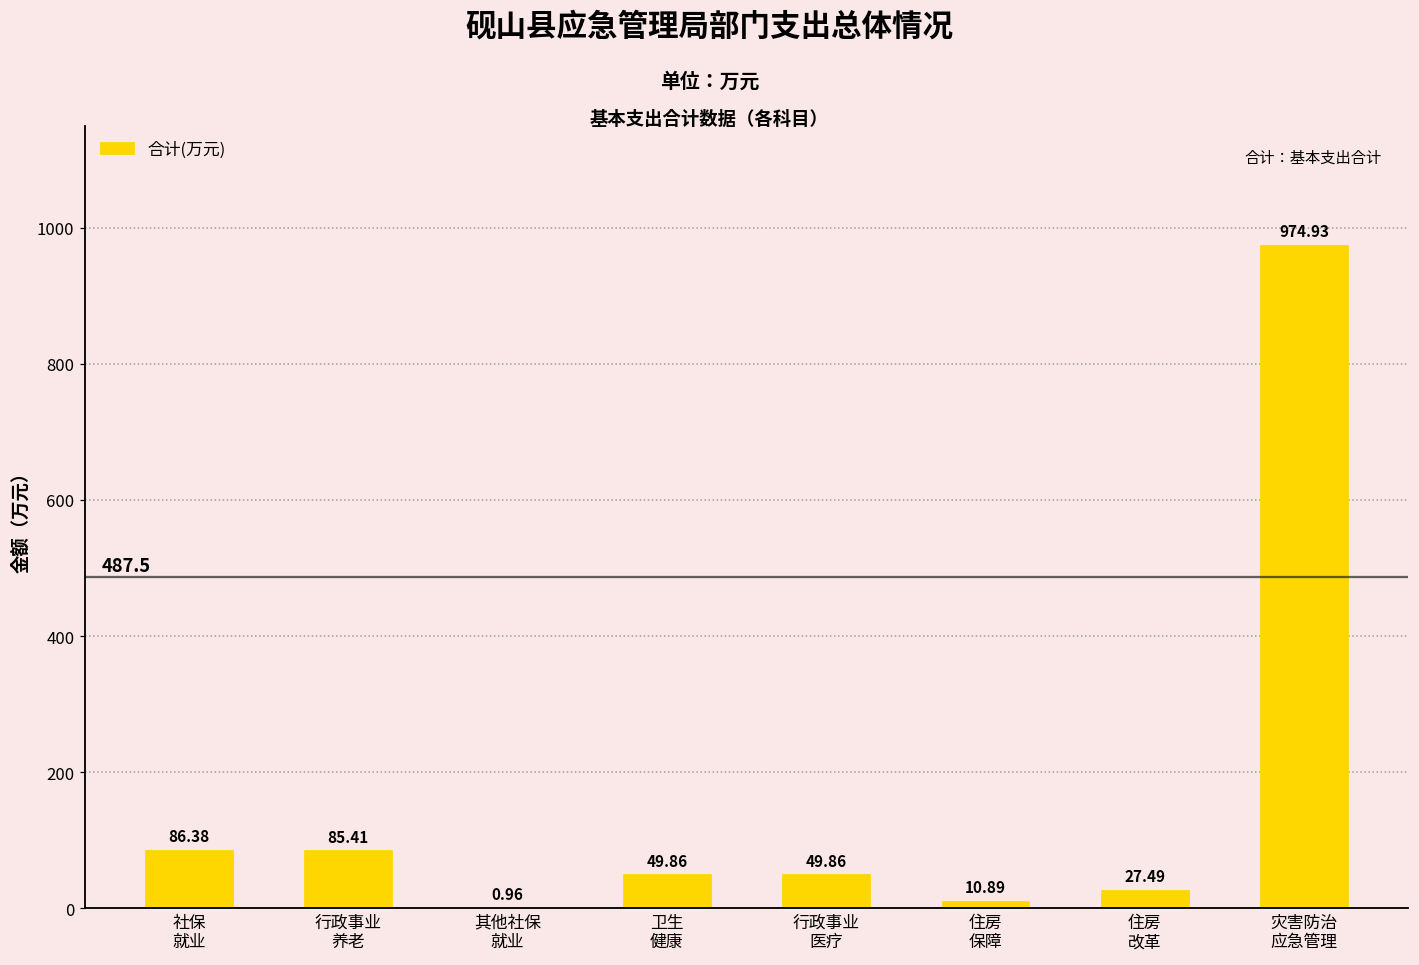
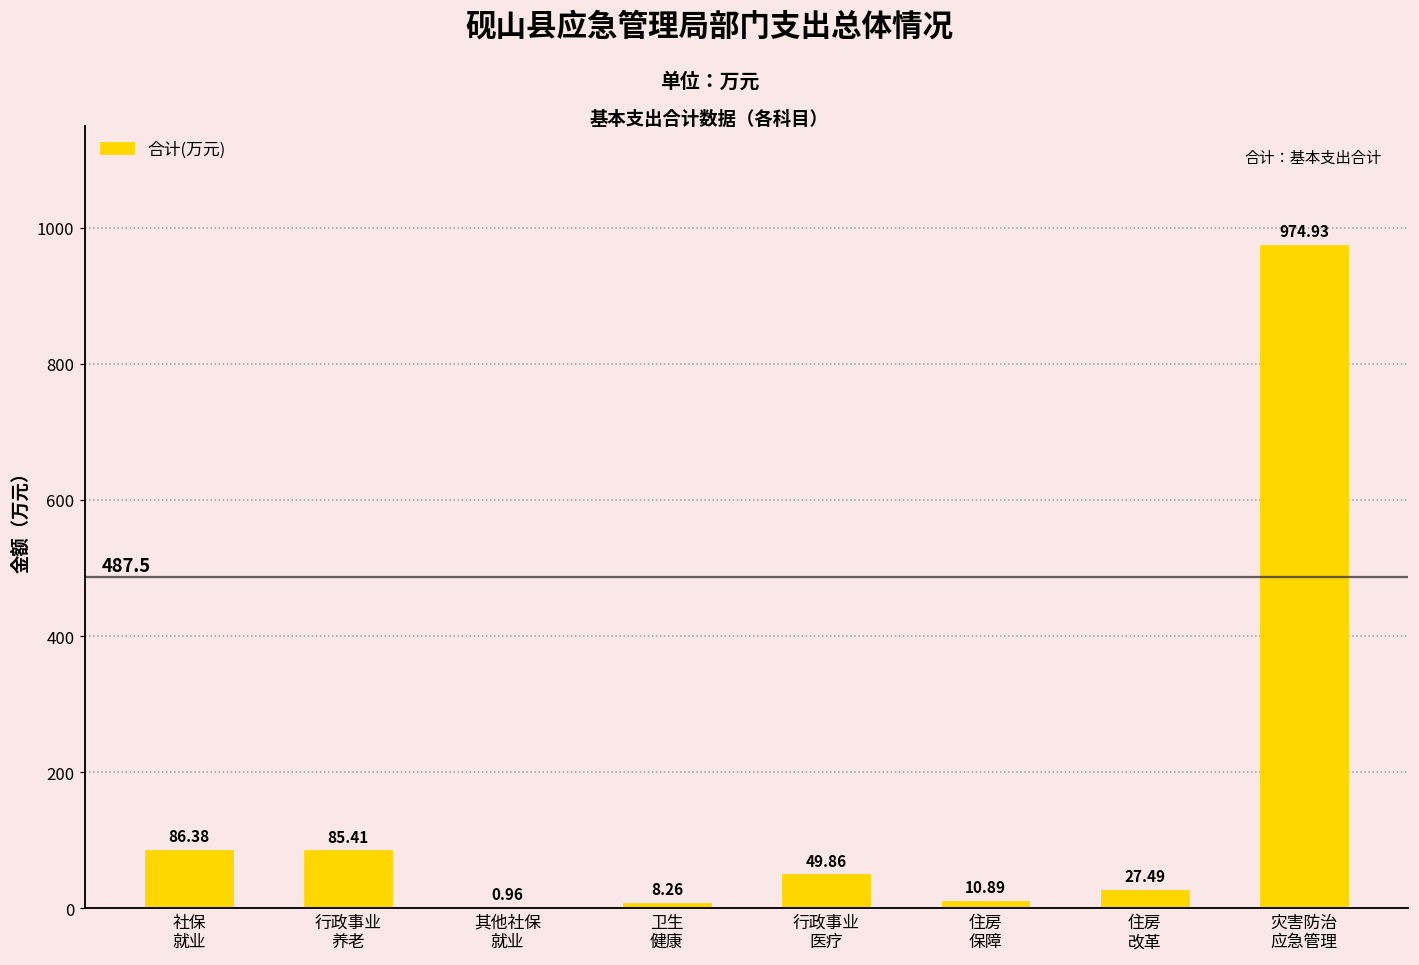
  {
    "社保 就业": 86.38,
    "行政事业 养老": 85.41,
    "其他社保 就业": 0.96,
-   "卫生 健康": 49.86,
+   "卫生 健康": 8.26,
    "行政事业 医疗": 49.86,
    "住房 保障": 10.89,
    "住房 改革": 27.49,
    "灾害防治 应急管理": 974.93
  }
